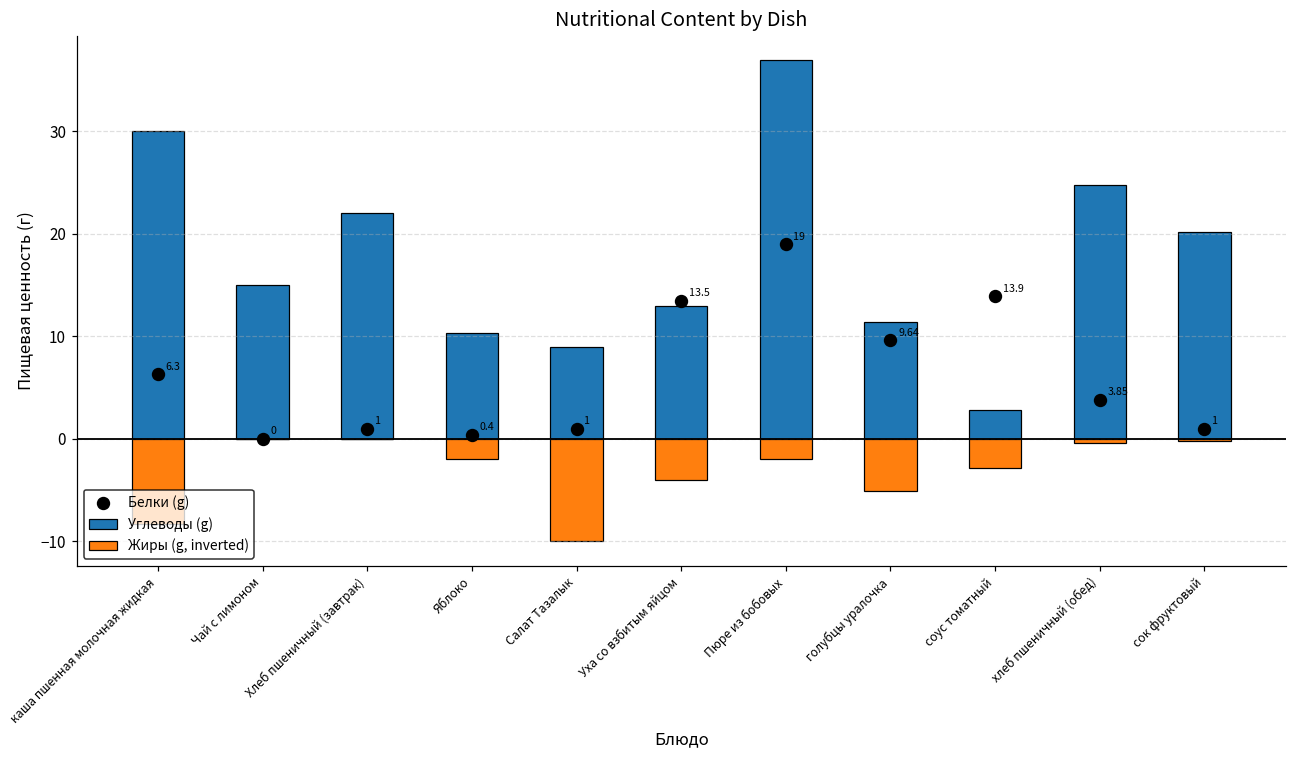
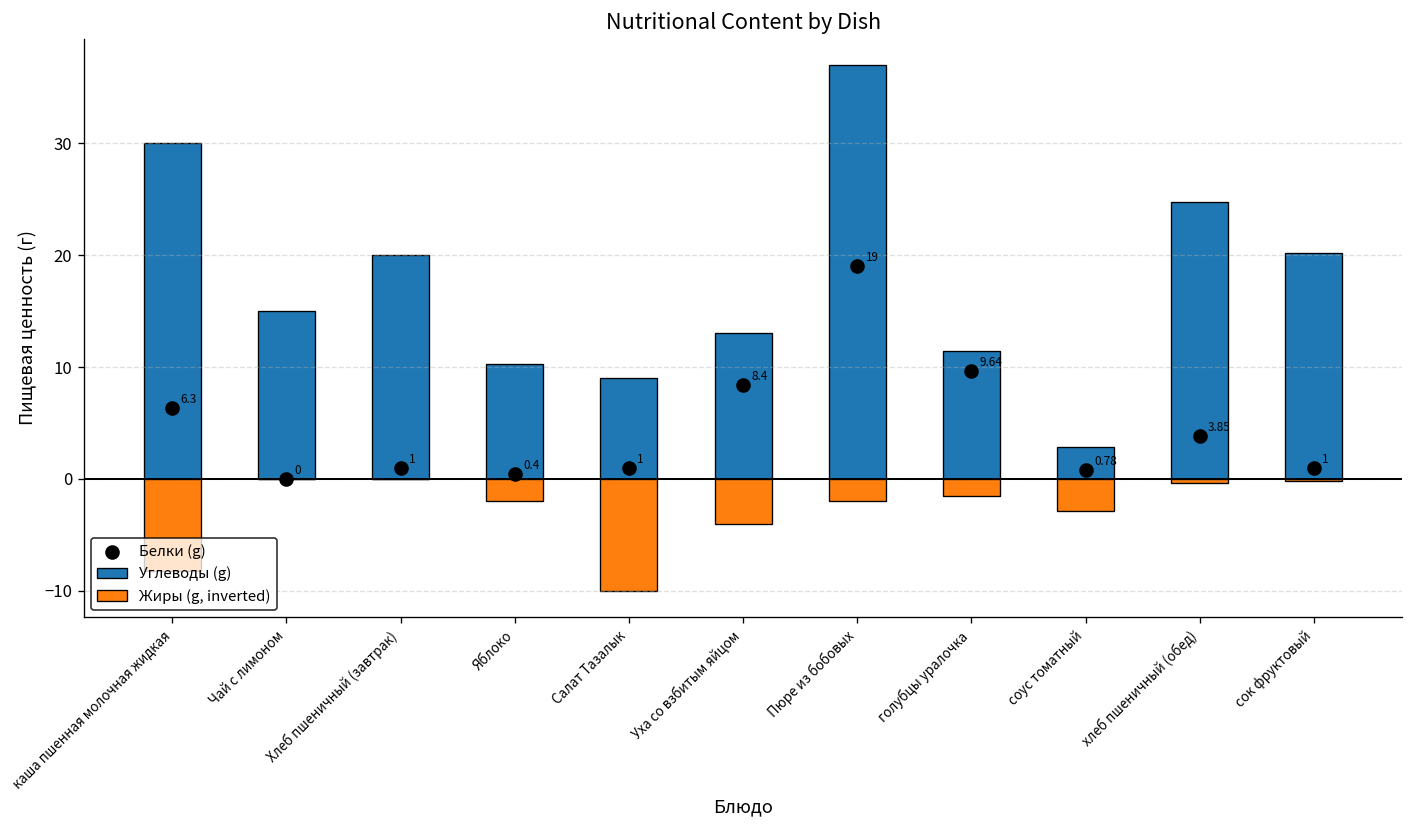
  {
    "Углеводы (g)": {
-     "Хлеб пшеничный (завтрак)": 22,
+     "Хлеб пшеничный (завтрак)": 20,
      "соус томатный": 3
    },
    "Белки (g)": {
-     "Уха со взбитым яйцом": 13.5,
-     "соус томатный": 13.9
+     "Уха со взбитым яйцом": 8.4,
+     "соус томатный": 0.78
    },
    "Жиры (g, inverted)": {
      "Хлеб пшеничный (завтрак)": 0,
      "Яблоко": -2,
      "Салат Тазалык": -10,
      "Уха со взбитым яйцом": -4,
      "Пюре из бобовых": -2,
-     "голубцы уралочка": -5,
+     "голубцы уралочка": -2,
      "соус томатный": -3,
      "хлеб пшеничный (обед)": 0
    }
  }
